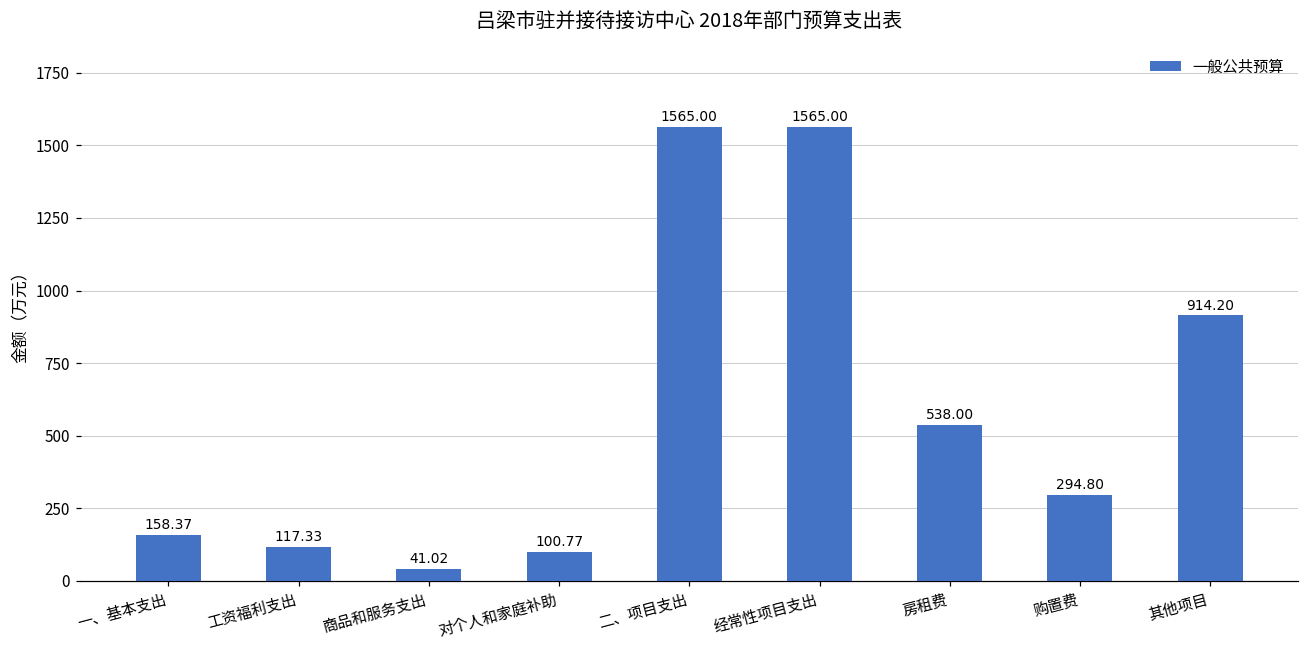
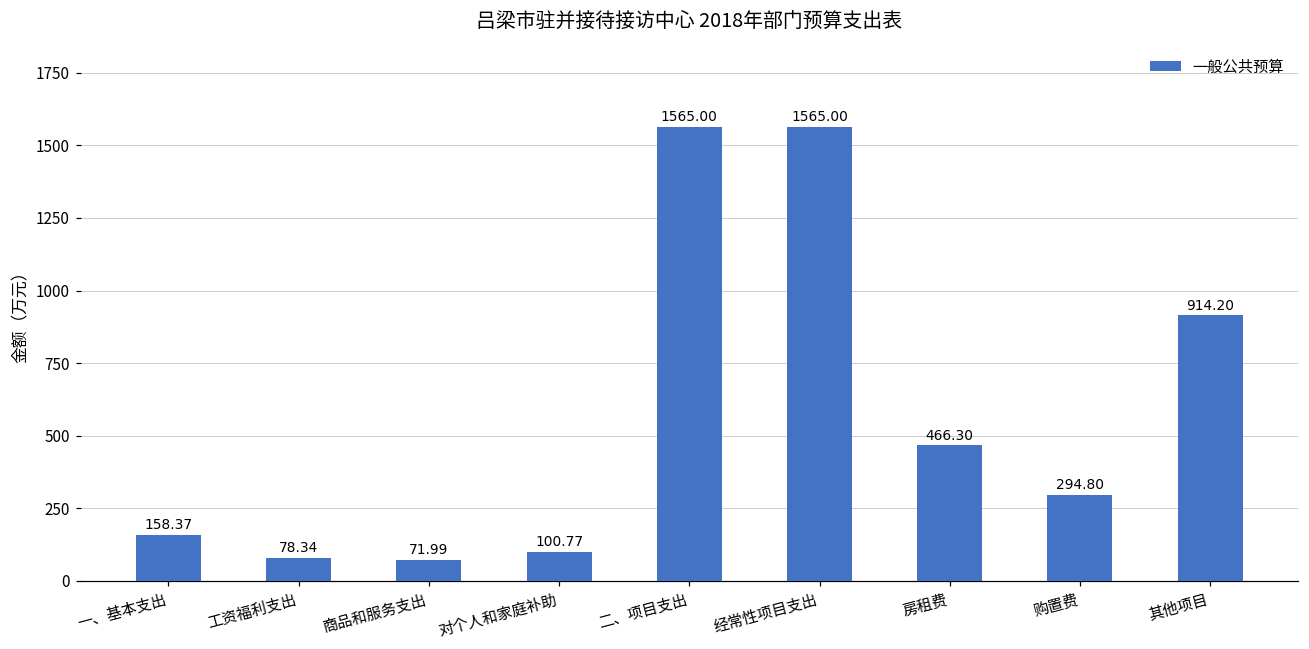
  {
    "一、基本支出": 158.37,
-   "工资福利支出": 117.33,
-   "商品和服务支出": 41.02,
+   "工资福利支出": 78.34,
+   "商品和服务支出": 71.99,
    "对个人和家庭补助": 100.77,
    "二、项目支出": 1565.00,
    "经常性项目支出": 1565.00,
-   "房租费": 538.00,
+   "房租费": 466.30,
    "购置费": 294.80,
    "其他项目": 914.20
  }
